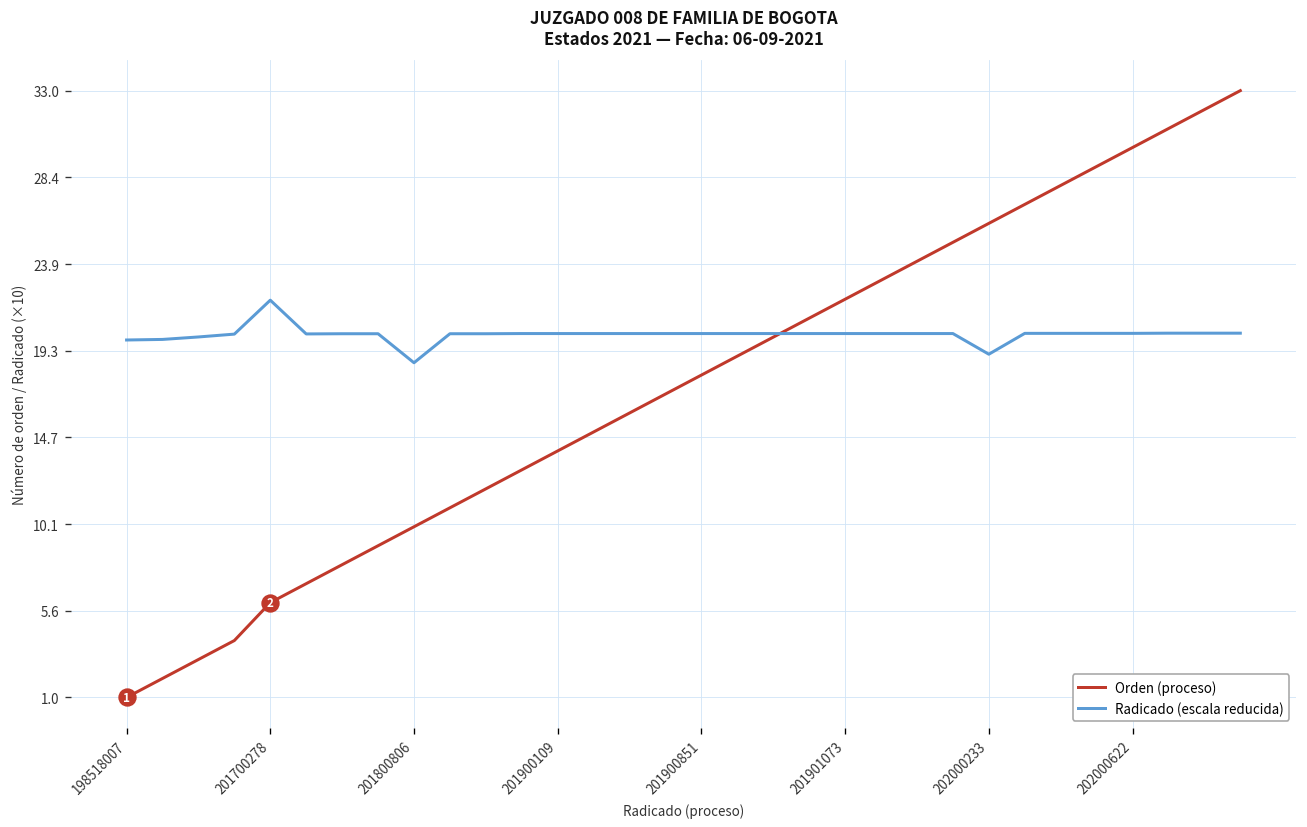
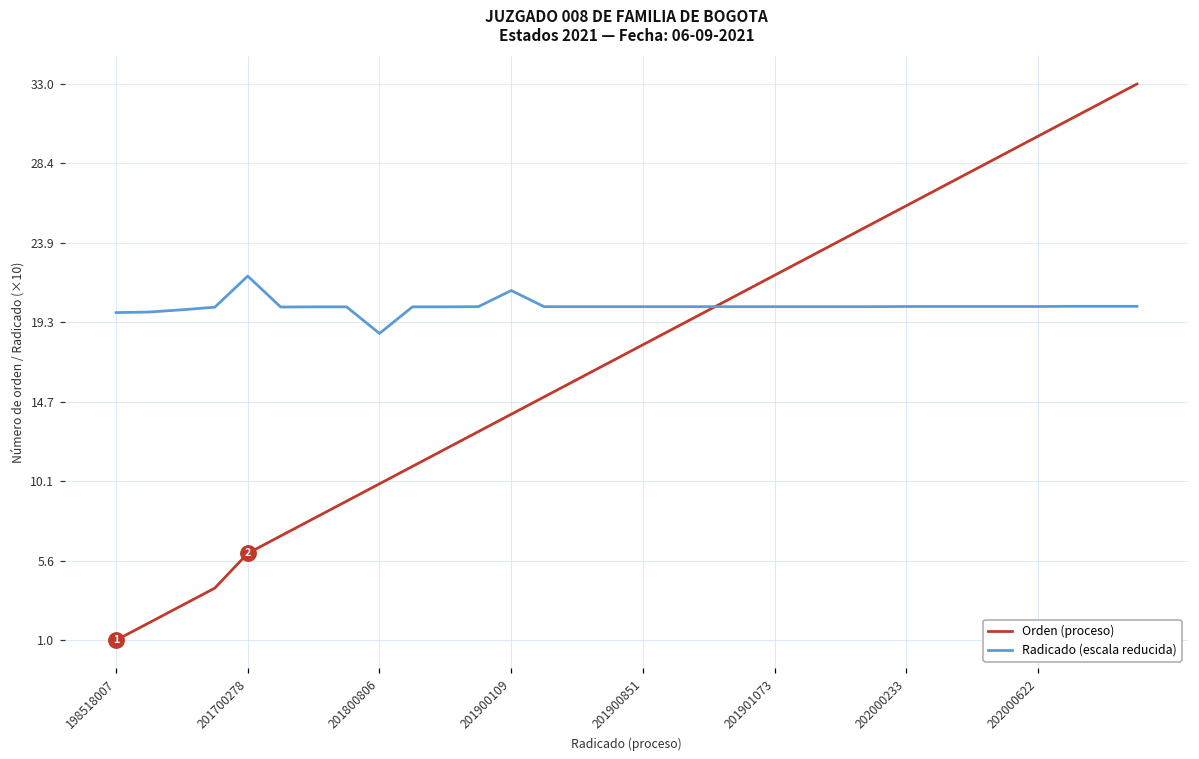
  {
    "Radicado (escala reducida)": {
      "198518007": 19.9,
      "201700278": 22.0,
      "201800806": 18.7,
-     "201900109": 20.2,
+     "201900109": 21.1,
      "201900851": 20.2,
      "201901073": 20.2,
-     "202000233": 19.1,
+     "202000233": 20.2,
      "202000622": 20.2
    }
  }
